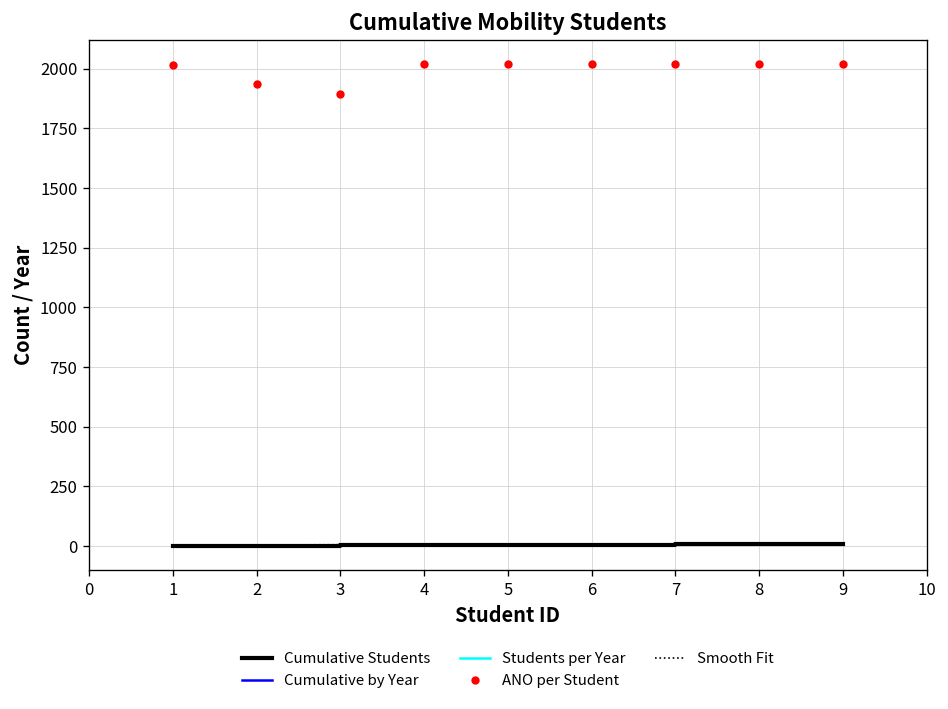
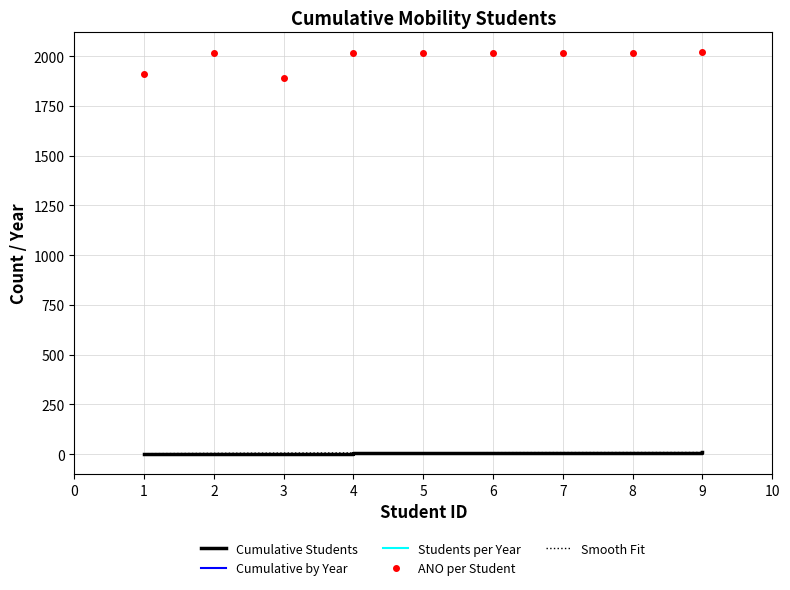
  {
    "ANO per Student": {
-     "1": 2020,
-     "2": 1940,
+     "1": 1910,
+     "2": 2020,
      "3": 1890,
      "4": 2020,
      "5": 2020,
      "6": 2020,
      "7": 2020,
      "8": 2020,
      "9": 2020
    }
  }
